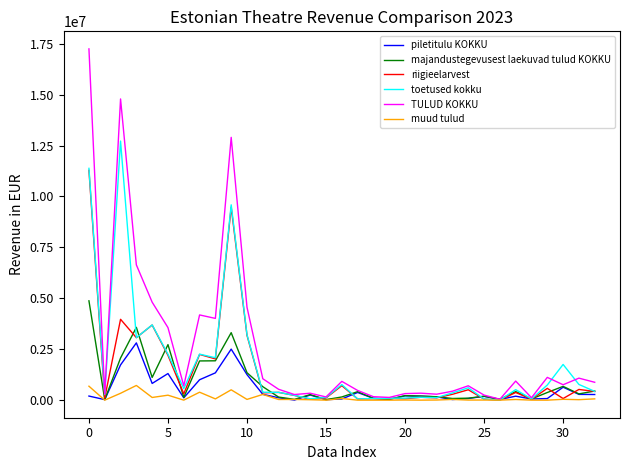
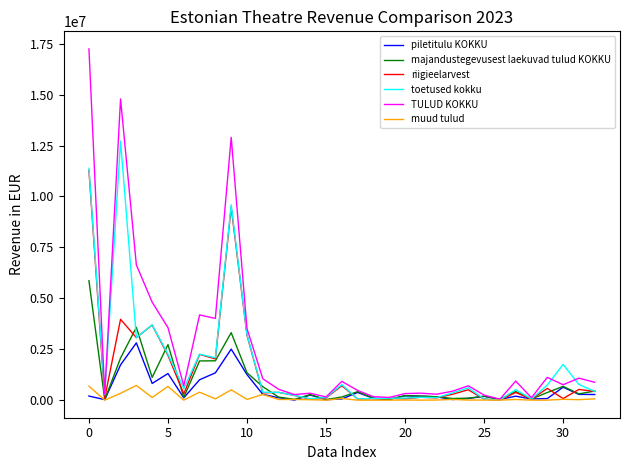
  {
    "piletitulu KOKKU": {
      "0": 200000,
      "5": 1300000
    },
    "majandustegevusest laekuvad tulud KOKKU": {
-     "0": 4900000,
+     "0": 5900000,
      "5": 2700000
    },
    "toetused kokku": {
      "30": 1800000
    },
    "TULUD KOKKU": {
      "0": 17200000,
      "5": 3600000,
-     "10": 4600000
+     "10": 3500000
    },
    "muud tulud": {
      "0": 700000,
-     "5": 200000,
+     "5": 700000,
      "10": 0
    }
  }
